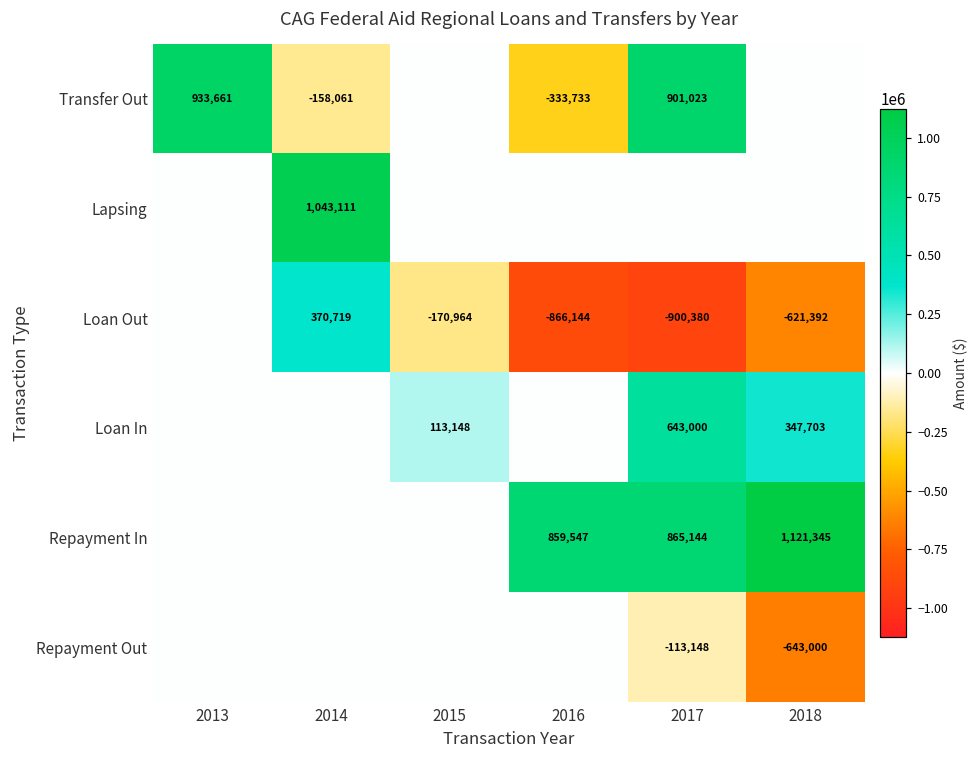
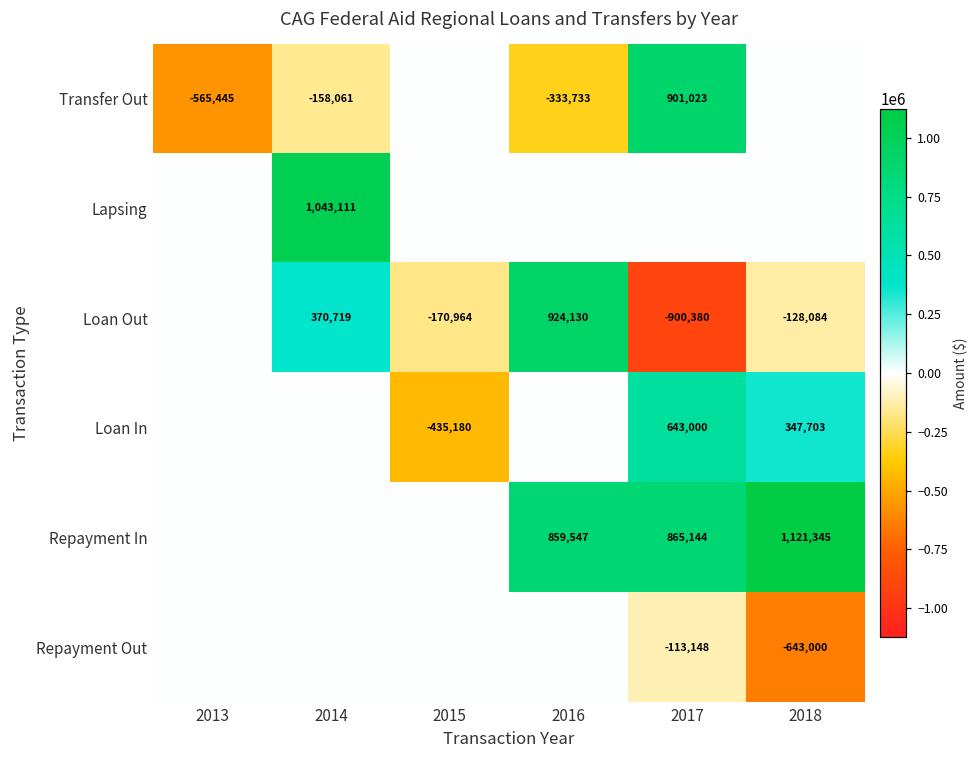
  {
    "Transfer Out": {
-     "2013": "933,661",
+     "2013": "-565,445",
      "2014": "-158,061",
      "2016": "-333,733",
      "2017": "901,023"
    },
    "Lapsing": {
      "2014": "1,043,111"
    },
    "Loan Out": {
      "2014": "370,719",
      "2015": "-170,964",
-     "2016": "-866,144",
+     "2016": "924,130",
      "2017": "-900,380",
-     "2018": "-621,392"
+     "2018": "-128,084"
    },
    "Loan In": {
-     "2015": "113,148",
+     "2015": "-435,180",
      "2017": "643,000",
      "2018": "347,703"
    },
    "Repayment In": {
      "2016": "859,547",
      "2017": "865,144",
      "2018": "1,121,345"
    },
    "Repayment Out": {
      "2017": "-113,148",
      "2018": "-643,000"
    }
  }
